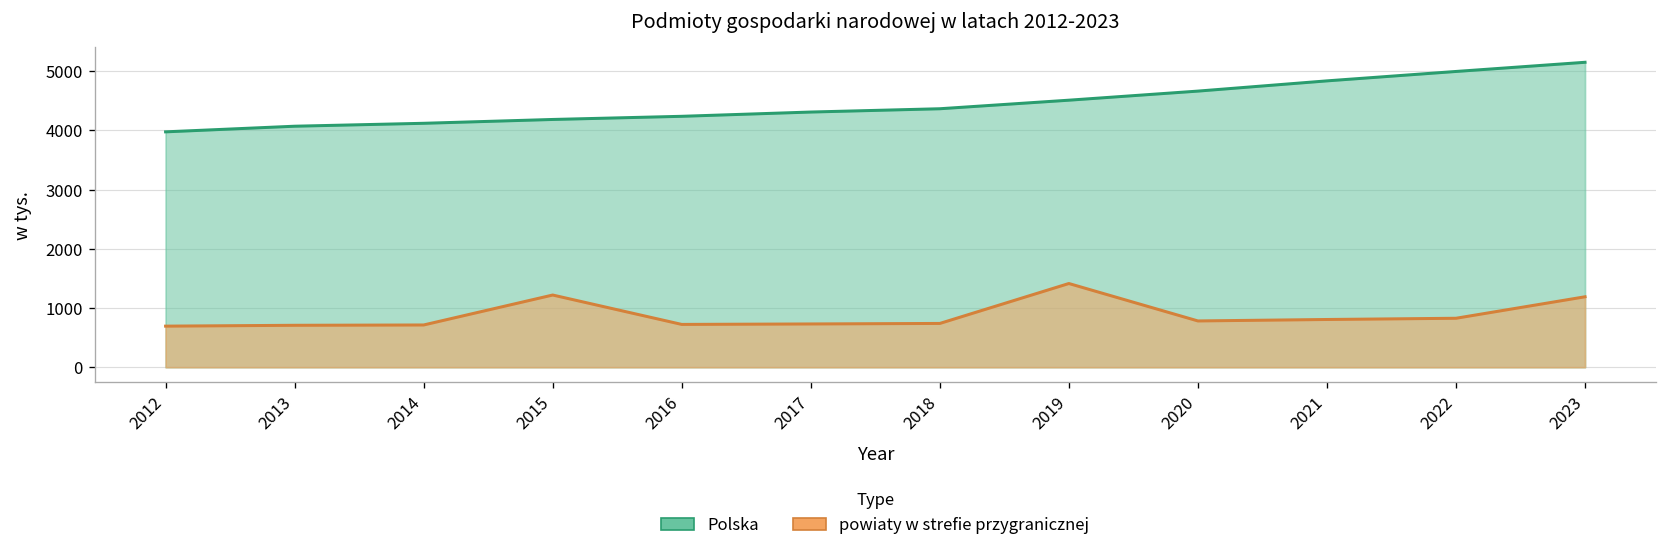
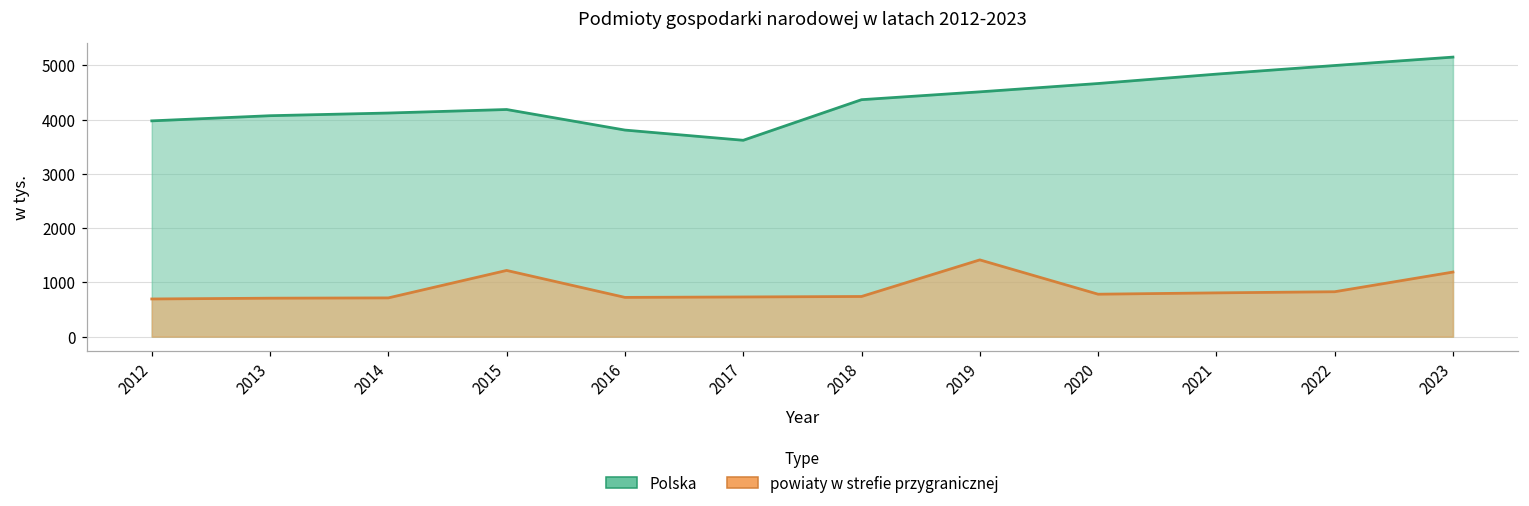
  {
    "Polska": {
      "2012": 4000,
      "2013": 4100,
      "2014": 4100,
      "2015": 4200,
-     "2016": 4200,
-     "2017": 4300,
+     "2016": 3800,
+     "2017": 3600,
      "2018": 4400,
      "2019": 4500,
      "2020": 4700,
      "2021": 4800,
      "2022": 5000,
      "2023": 5200
    },
    "powiaty w strefie przygranicznej": {
      "2012": 700,
      "2013": 700,
      "2014": 700,
      "2015": 1200,
      "2016": 700,
      "2017": 700,
      "2018": 700,
      "2019": 1400,
      "2020": 800,
      "2021": 800,
      "2022": 800,
      "2023": 1200
    }
  }
